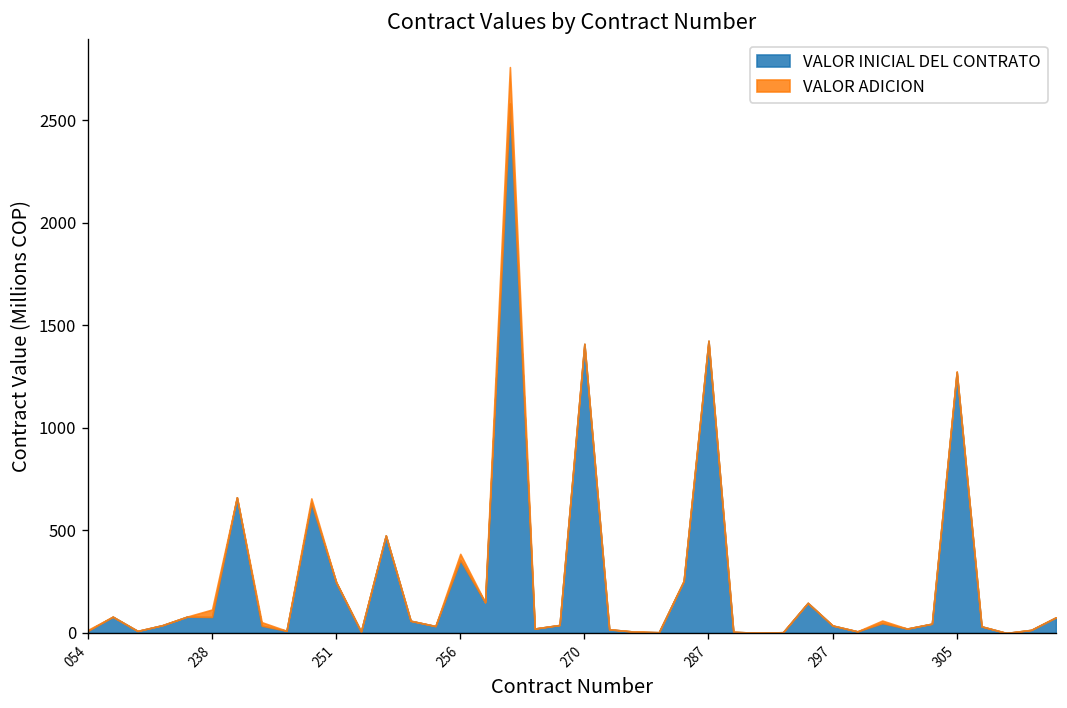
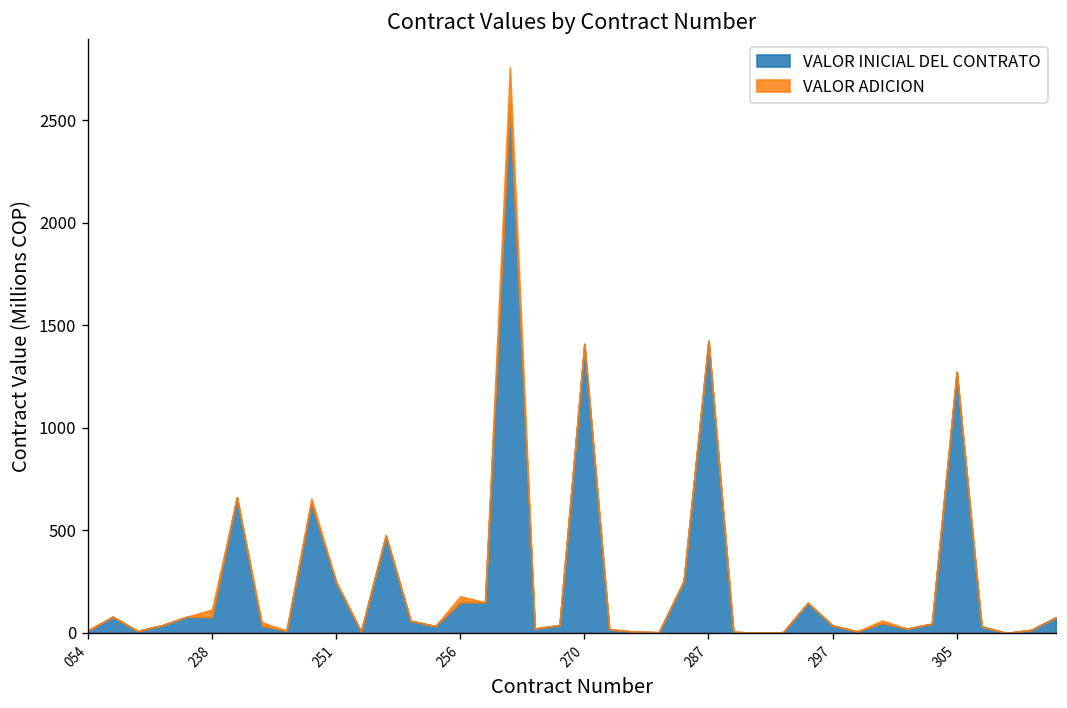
  {
    "VALOR INICIAL DEL CONTRATO": {
      "238": 80,
-     "256": 360
+     "256": 150
    },
    "VALOR ADICION": {
      "238": 40,
      "256": 30
    }
  }
